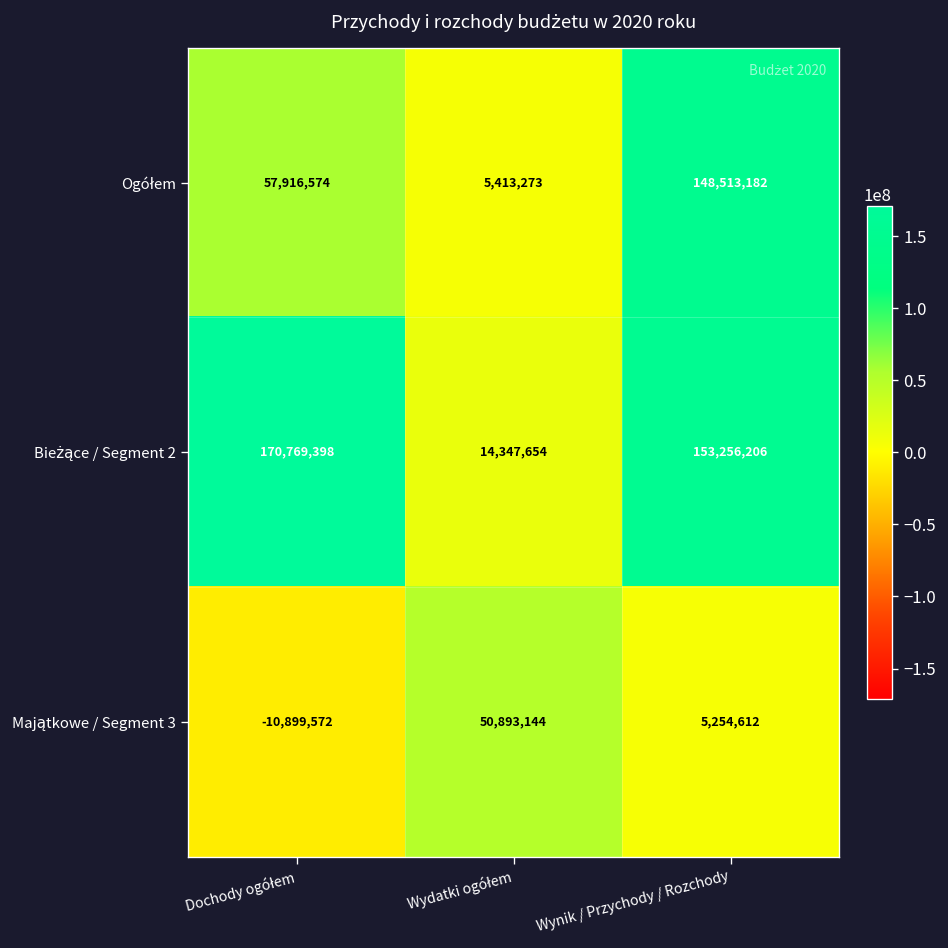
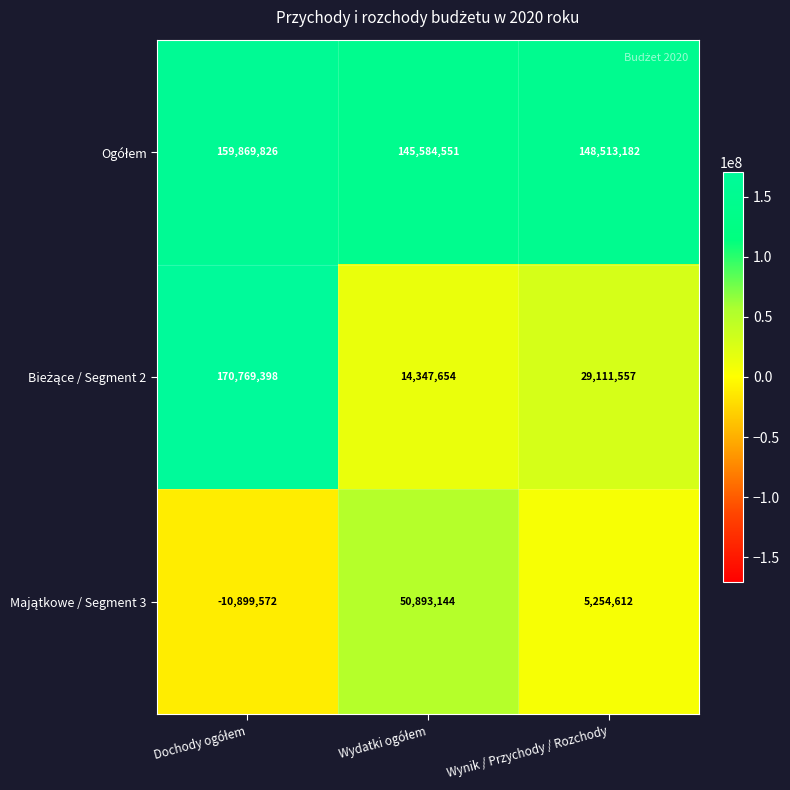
  {
    "Ogółem": {
-     "Dochody ogółem": "57,916,574",
-     "Wydatki ogółem": "5,413,273"
+     "Dochody ogółem": "159,869,826",
+     "Wydatki ogółem": "145,584,551"
    },
    "Bieżące / Segment 2": {
      "Dochody ogółem": "170,769,398",
      "Wydatki ogółem": "14,347,654",
-     "Wynik / Przychody / Rozchody": "153,256,206"
+     "Wynik / Przychody / Rozchody": "29,111,557"
    },
    "Majątkowe / Segment 3": {
      "Dochody ogółem": "-10,899,572",
      "Wydatki ogółem": "50,893,144",
      "Wynik / Przychody / Rozchody": "5,254,612"
    }
  }
